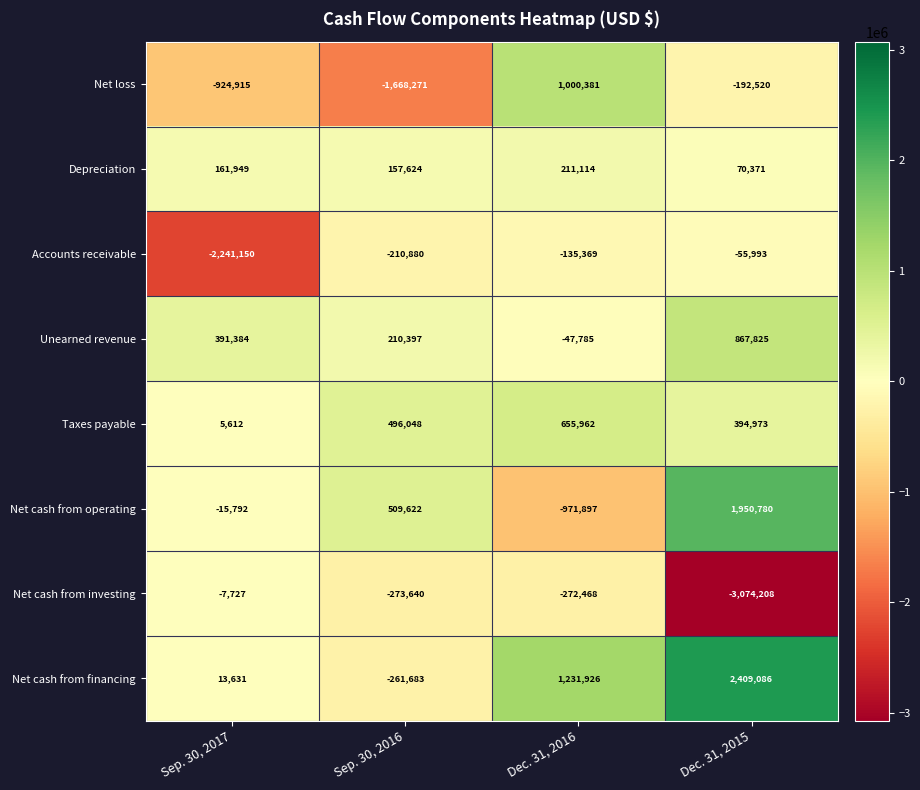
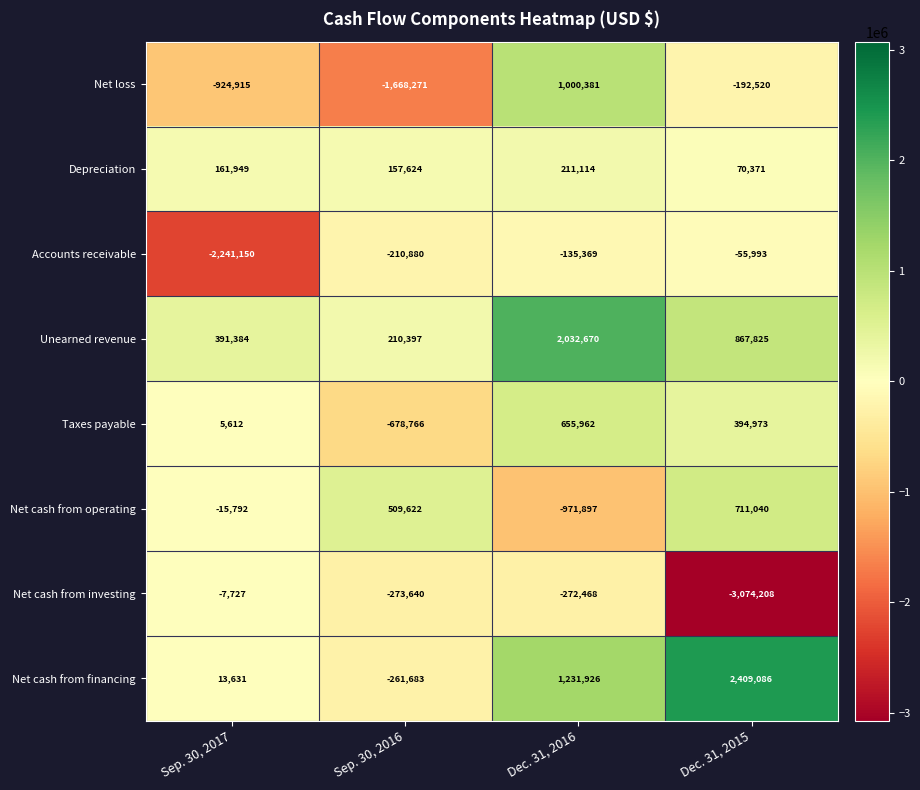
  {
    "Net loss": {
      "Sep. 30, 2017": "-924,915",
      "Sep. 30, 2016": "-1,668,271",
      "Dec. 31, 2016": "1,000,381",
      "Dec. 31, 2015": "-192,520"
    },
    "Depreciation": {
      "Sep. 30, 2017": "161,949",
      "Sep. 30, 2016": "157,624",
      "Dec. 31, 2016": "211,114",
      "Dec. 31, 2015": "70,371"
    },
    "Accounts receivable": {
      "Sep. 30, 2017": "-2,241,150",
      "Sep. 30, 2016": "-210,880",
      "Dec. 31, 2016": "-135,369",
      "Dec. 31, 2015": "-55,993"
    },
    "Unearned revenue": {
      "Sep. 30, 2017": "391,384",
      "Sep. 30, 2016": "210,397",
-     "Dec. 31, 2016": "-47,785",
+     "Dec. 31, 2016": "2,032,670",
      "Dec. 31, 2015": "867,825"
    },
    "Taxes payable": {
      "Sep. 30, 2017": "5,612",
-     "Sep. 30, 2016": "496,048",
+     "Sep. 30, 2016": "-678,766",
      "Dec. 31, 2016": "655,962",
      "Dec. 31, 2015": "394,973"
    },
    "Net cash from operating": {
      "Sep. 30, 2017": "-15,792",
      "Sep. 30, 2016": "509,622",
      "Dec. 31, 2016": "-971,897",
-     "Dec. 31, 2015": "1,950,780"
+     "Dec. 31, 2015": "711,040"
    },
    "Net cash from investing": {
      "Sep. 30, 2017": "-7,727",
      "Sep. 30, 2016": "-273,640",
      "Dec. 31, 2016": "-272,468",
      "Dec. 31, 2015": "-3,074,208"
    },
    "Net cash from financing": {
      "Sep. 30, 2017": "13,631",
      "Sep. 30, 2016": "-261,683",
      "Dec. 31, 2016": "1,231,926",
      "Dec. 31, 2015": "2,409,086"
    }
  }
